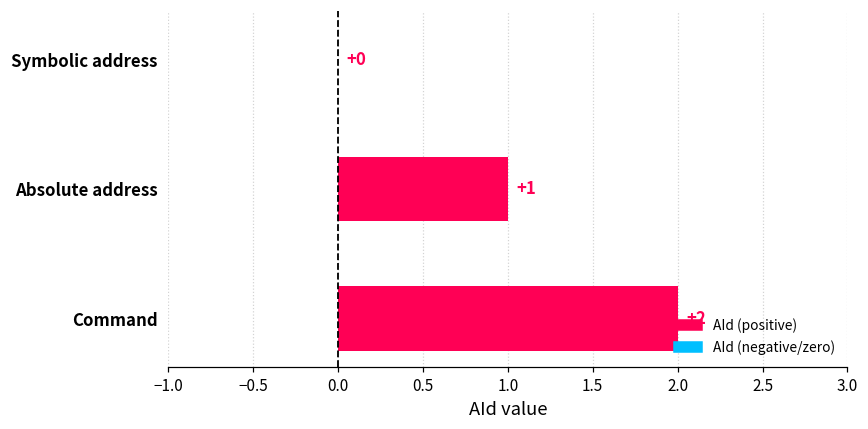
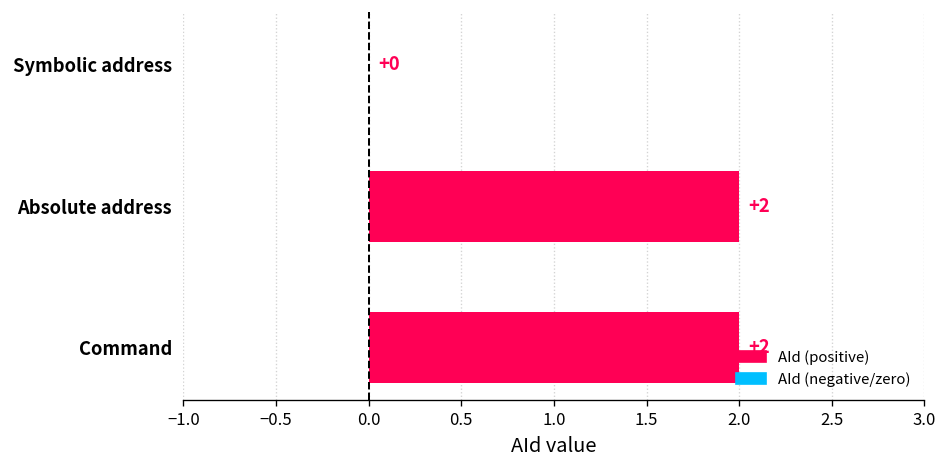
  {
    "Symbolic address": "+0",
-   "Absolute address": "+1",
+   "Absolute address": "+2",
    "Command": "+2"
  }
